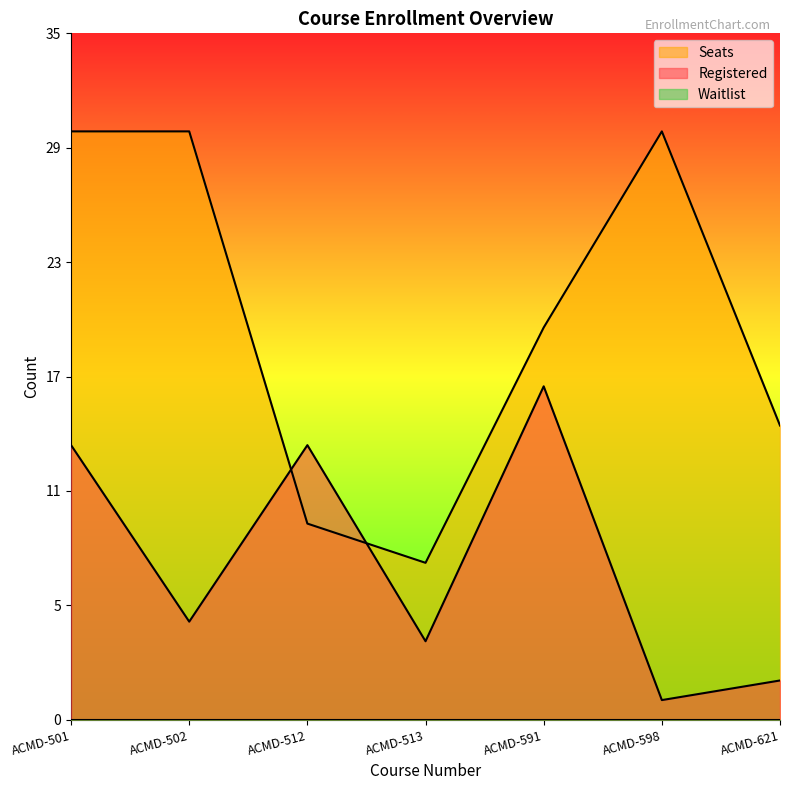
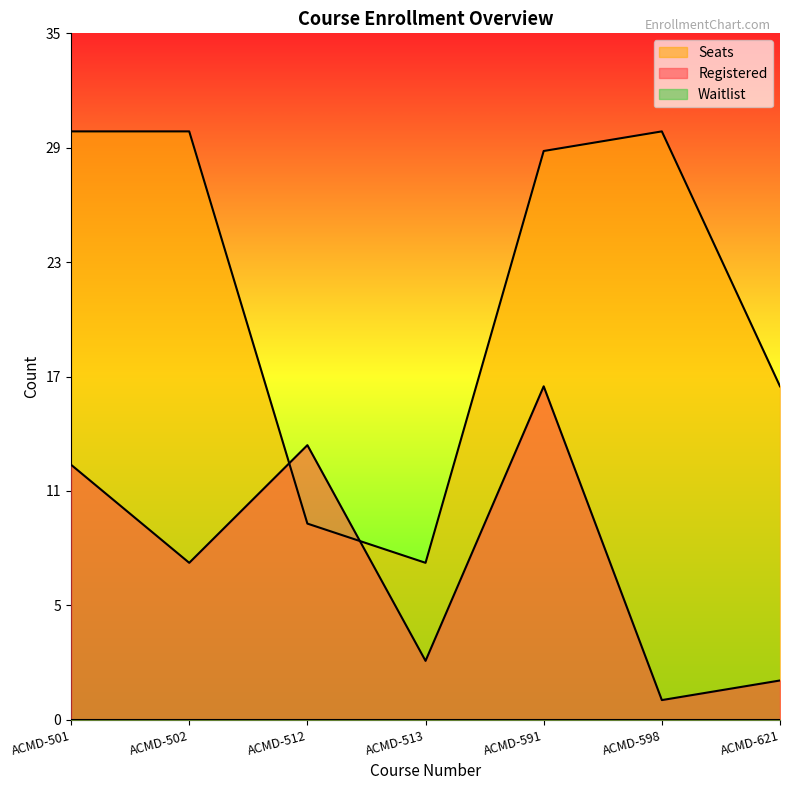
  {
    "Seats": {
      "ACMD-501": 30,
      "ACMD-502": 30,
      "ACMD-512": 10,
      "ACMD-513": 8,
-     "ACMD-591": 20,
+     "ACMD-591": 29,
      "ACMD-598": 30,
-     "ACMD-621": 15
+     "ACMD-621": 17
    },
    "Registered": {
-     "ACMD-501": 14,
-     "ACMD-502": 5,
+     "ACMD-501": 13,
+     "ACMD-502": 8,
      "ACMD-512": 14,
-     "ACMD-513": 4,
+     "ACMD-513": 3,
      "ACMD-591": 17,
      "ACMD-598": 1,
      "ACMD-621": 2
    },
    "Waitlist": {
      "ACMD-501": 0,
      "ACMD-502": 0,
      "ACMD-512": 0,
      "ACMD-513": 0,
      "ACMD-591": 0,
      "ACMD-598": 0,
      "ACMD-621": 0
    }
  }
